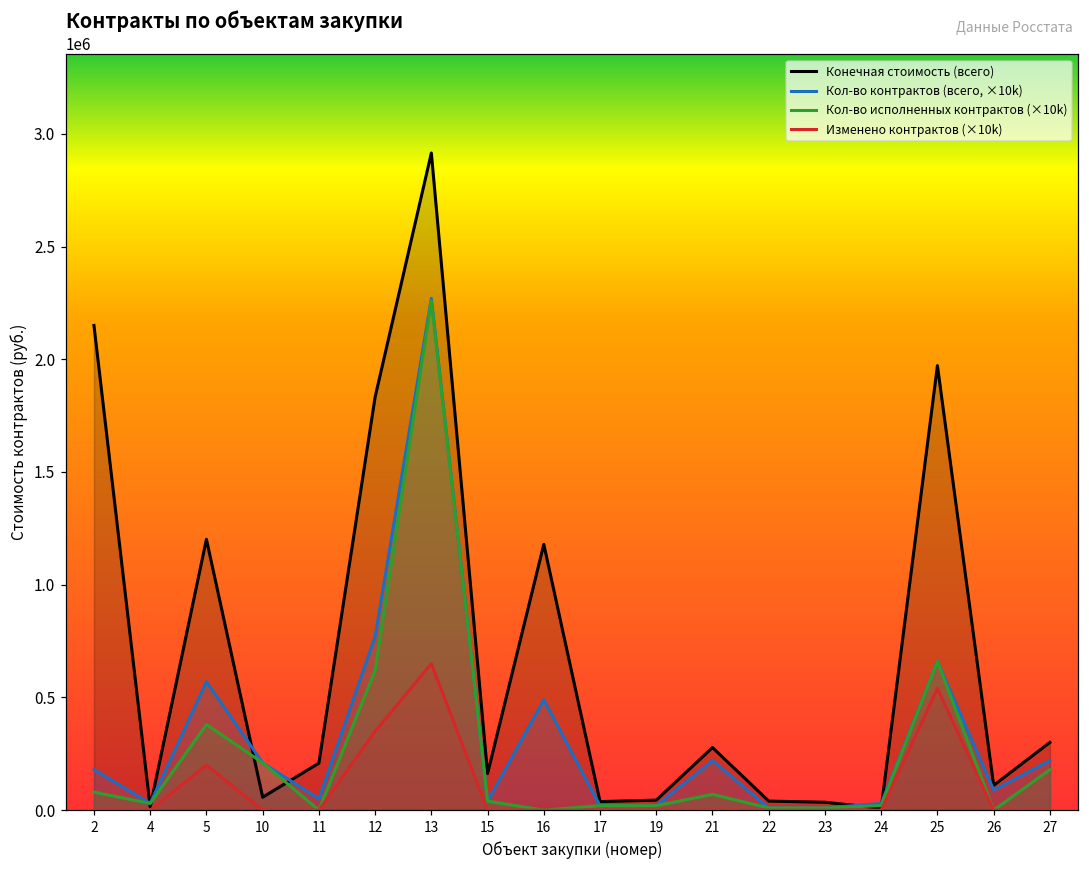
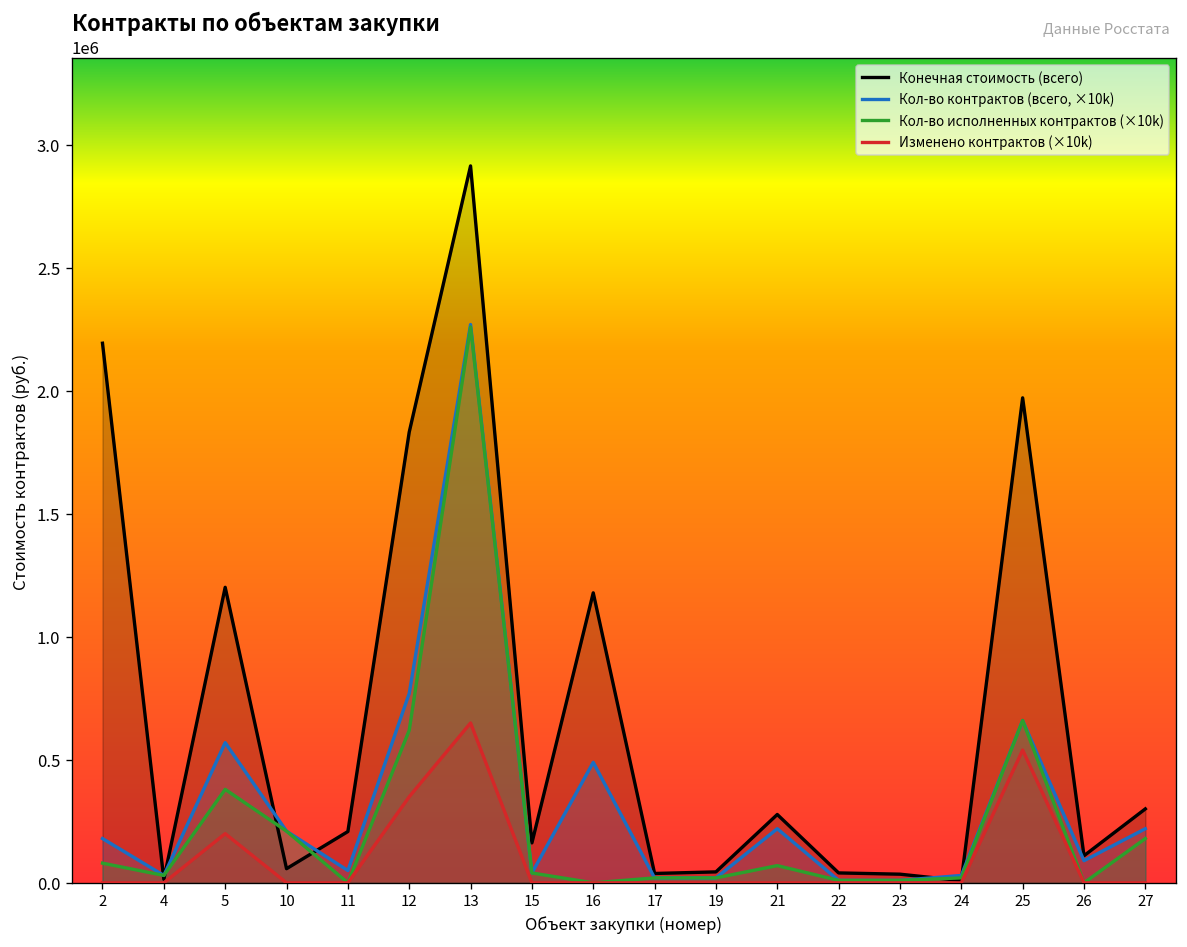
  {
    "Конечная стоимость (всего)": {
-     "2": 2150000,
+     "2": 2190000,
      "4": 10000,
      "5": 1200000,
      "10": 60000,
      "11": 210000,
      "12": 1830000,
      "13": 2910000,
      "15": 160000,
      "16": 1180000,
      "17": 40000,
      "19": 40000,
      "21": 280000,
      "22": 40000,
      "23": 40000,
      "25": 1970000,
      "26": 110000,
      "27": 300000
    },
    "Кол-во контрактов (всего, ×10k)": {
      "2": 180000,
      "5": 570000,
      "11": 50000,
      "12": 770000,
      "16": 490000,
      "21": 220000,
      "26": 90000,
      "27": 220000
    },
    "Кол-во исполненных контрактов (×10k)": {
      "2": 80000,
      "5": 380000,
      "12": 620000,
      "21": 70000,
      "27": 180000
    },
    "Изменено контрактов (×10k)": {
      "2": 0,
      "4": 0,
      "5": 200000,
      "10": 0,
      "12": 350000,
      "13": 650000,
      "15": 0,
      "17": 0,
      "19": 0,
      "21": 0,
      "25": 540000,
      "27": 0
    }
  }
